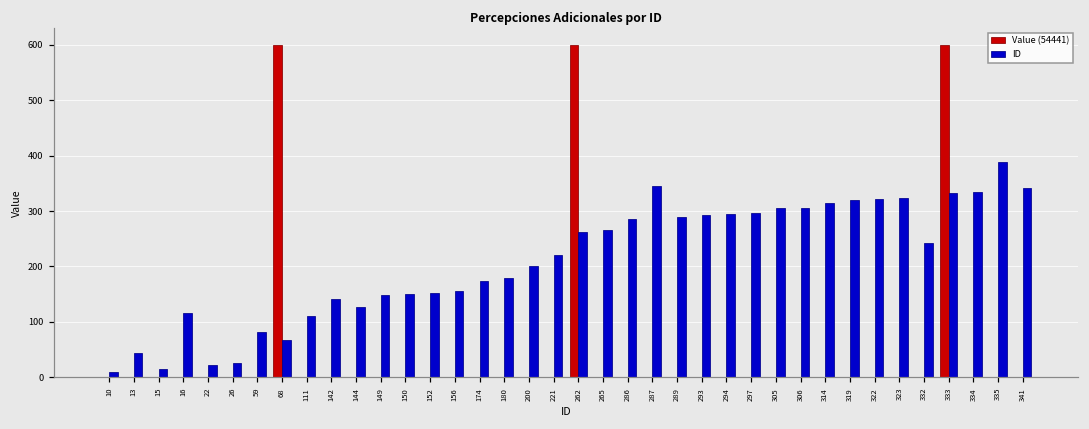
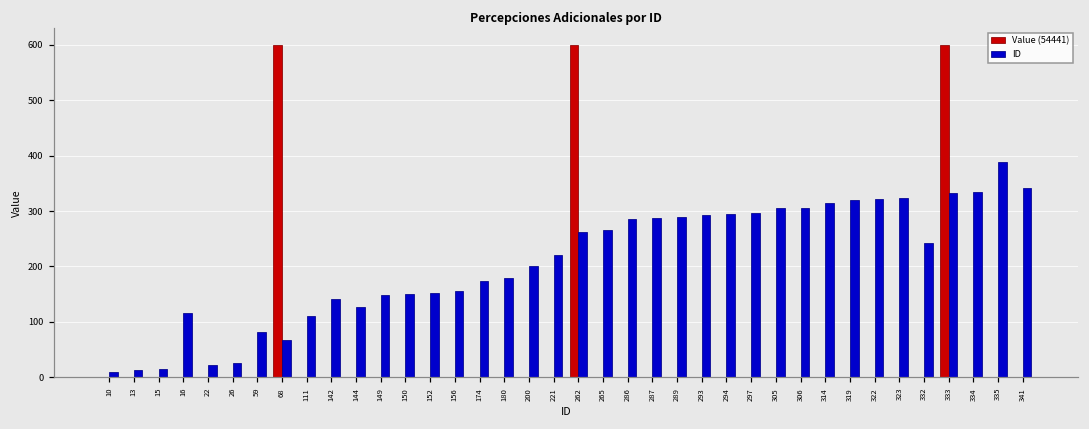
  {
    "Value (54441)": {
      "10": 0,
      "13": 0,
      "15": 0,
      "16": 0,
      "22": 0,
      "26": 0,
      "59": 0,
      "68": 600,
      "111": 0,
      "142": 0,
      "144": 0,
      "149": 0,
      "150": 0,
      "152": 0,
      "156": 0,
      "174": 0,
      "180": 0,
      "200": 0,
      "221": 0,
      "262": 600,
      "265": 0,
      "286": 0,
      "287": 0,
      "289": 0,
      "293": 0,
      "294": 0,
      "297": 0,
      "305": 0,
      "306": 0,
      "314": 0,
      "319": 0,
      "322": 0,
      "323": 0,
      "332": 0,
      "333": 600,
      "334": 0,
      "335": 0,
      "341": 0
    },
    "ID": {
      "10": 10,
-     "13": 40,
+     "13": 10,
      "15": 20,
      "16": 120,
      "22": 20,
      "26": 30,
      "59": 80,
      "68": 70,
      "111": 110,
      "142": 140,
      "144": 130,
      "149": 150,
      "150": 150,
      "152": 150,
      "156": 160,
      "174": 170,
      "180": 180,
      "200": 200,
      "221": 220,
      "262": 260,
      "265": 270,
      "286": 290,
-     "287": 350,
+     "287": 290,
      "289": 290,
      "293": 290,
      "294": 290,
      "297": 300,
      "305": 310,
      "306": 310,
      "314": 310,
      "319": 320,
      "322": 320,
      "323": 320,
      "332": 240,
      "333": 330,
      "334": 330,
      "335": 390,
      "341": 340
    }
  }
